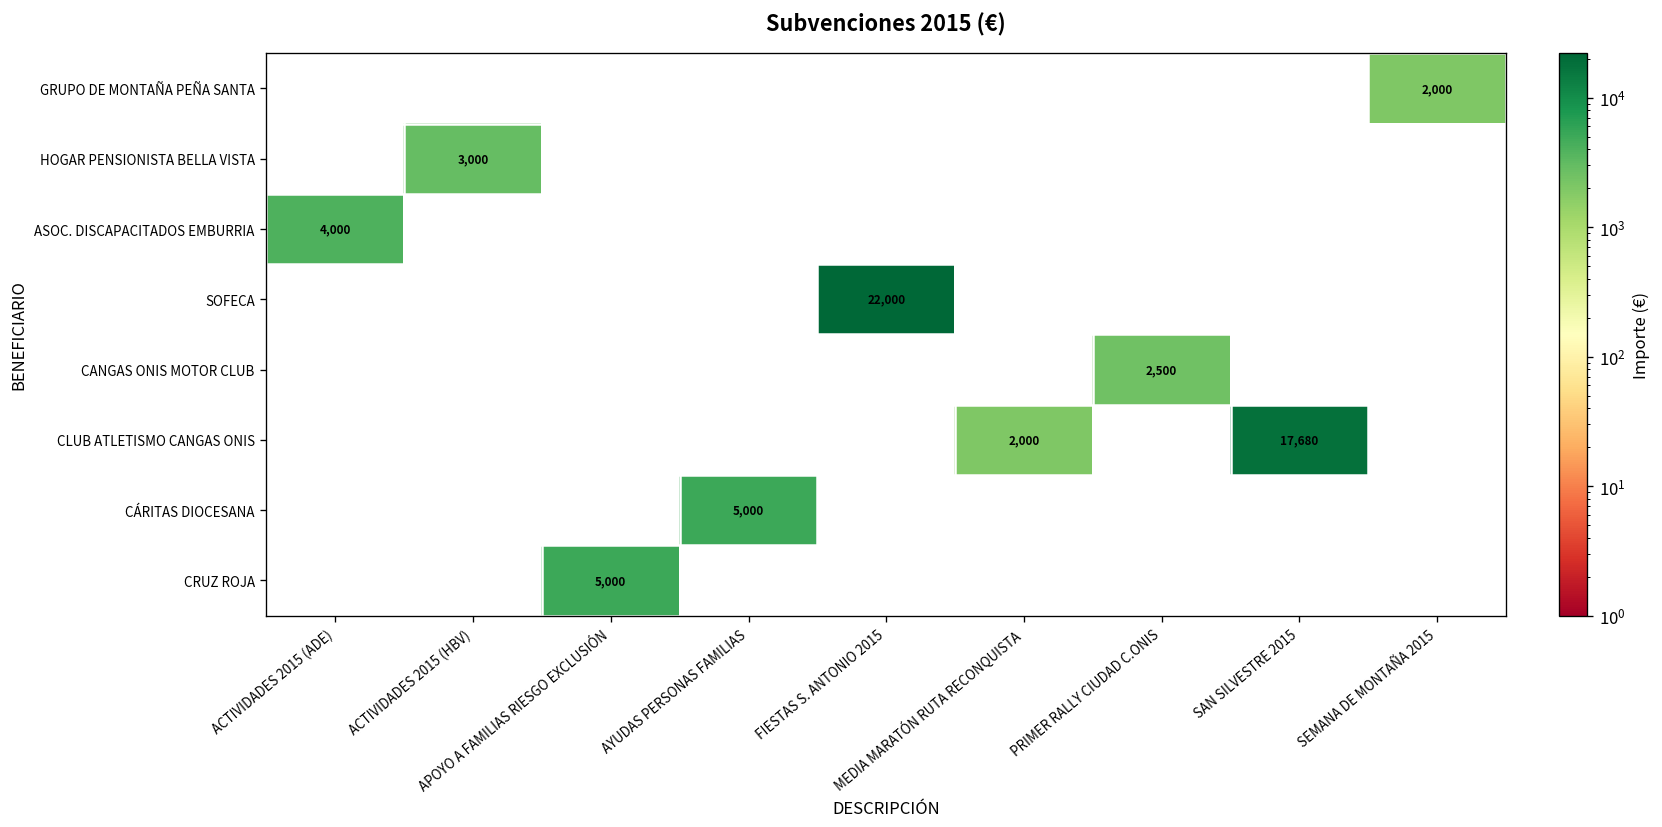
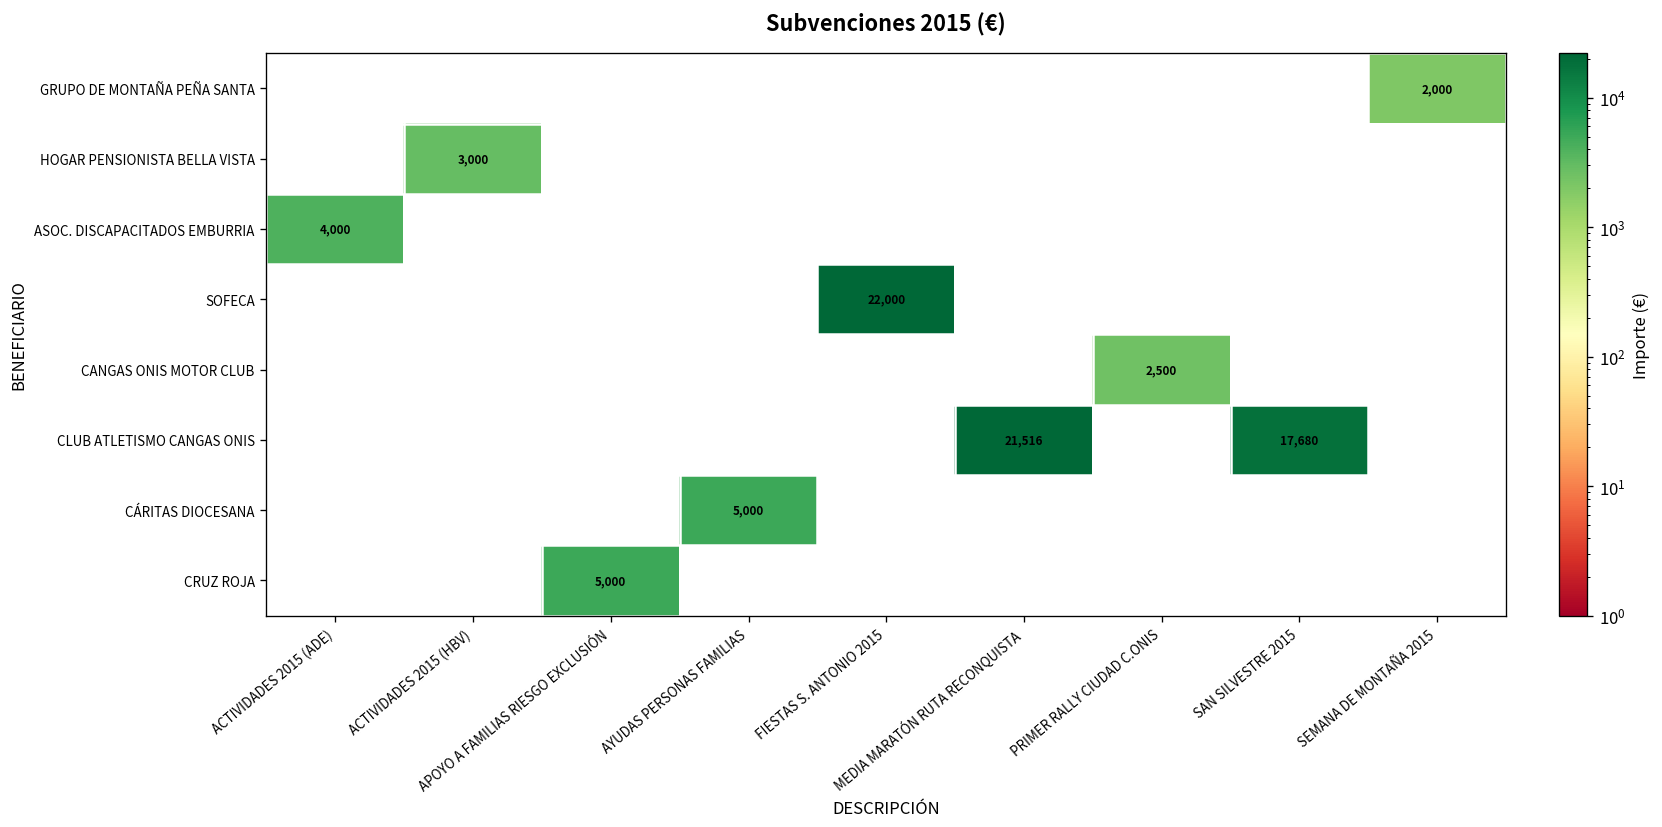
  {
    "GRUPO DE MONTAÑA PEÑA SANTA": {
      "SEMANA DE MONTAÑA 2015": "2,000"
    },
    "HOGAR PENSIONISTA BELLA VISTA": {
      "ACTIVIDADES 2015 (HBV)": "3,000"
    },
    "ASOC. DISCAPACITADOS EMBURRIA": {
      "ACTIVIDADES 2015 (ADE)": "4,000"
    },
    "SOFECA": {
      "FIESTAS S. ANTONIO 2015": "22,000"
    },
    "CANGAS ONIS MOTOR CLUB": {
      "PRIMER RALLY CIUDAD C.ONIS": "2,500"
    },
    "CLUB ATLETISMO CANGAS ONIS": {
-     "MEDIA MARATÓN RUTA RECONQUISTA": "2,000",
+     "MEDIA MARATÓN RUTA RECONQUISTA": "21,516",
      "SAN SILVESTRE 2015": "17,680"
    },
    "CÁRITAS DIOCESANA": {
      "AYUDAS PERSONAS FAMILIAS": "5,000"
    },
    "CRUZ ROJA": {
      "APOYO A FAMILIAS RIESGO EXCLUSIÓN": "5,000"
    }
  }
